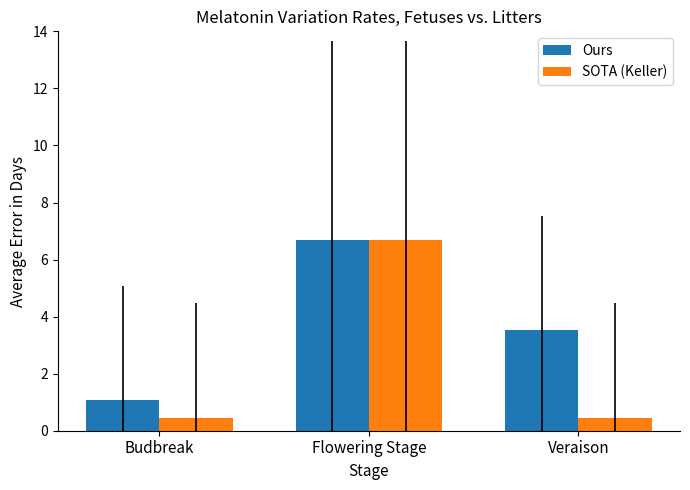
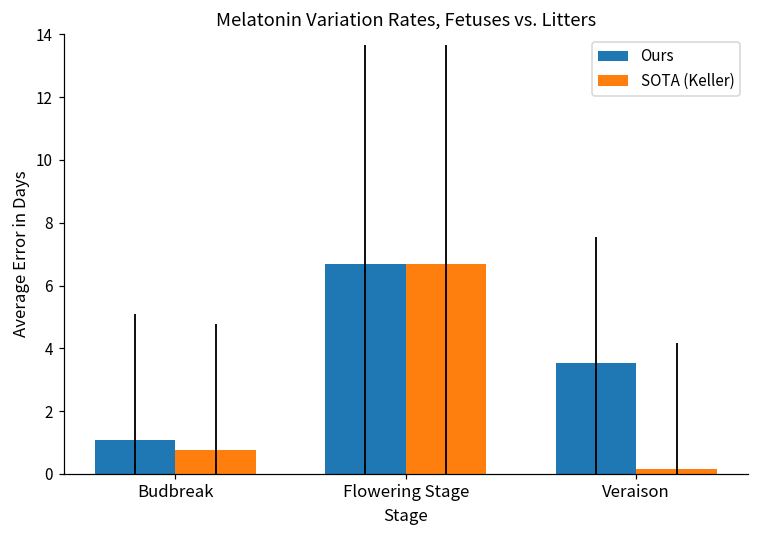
  {
    "Ours": {
      "Budbreak": 1.1,
      "Flowering Stage": 6.7,
      "Veraison": 3.5
    },
    "SOTA (Keller)": {
-     "Budbreak": 0.5,
+     "Budbreak": 0.8,
      "Flowering Stage": 6.7,
-     "Veraison": 0.5
+     "Veraison": 0.2
    }
  }
